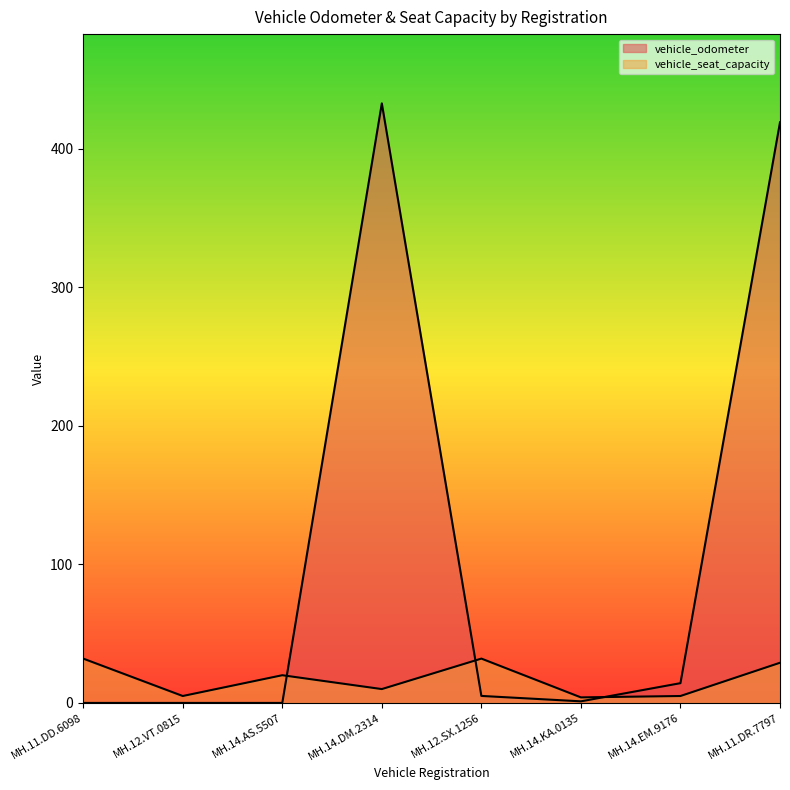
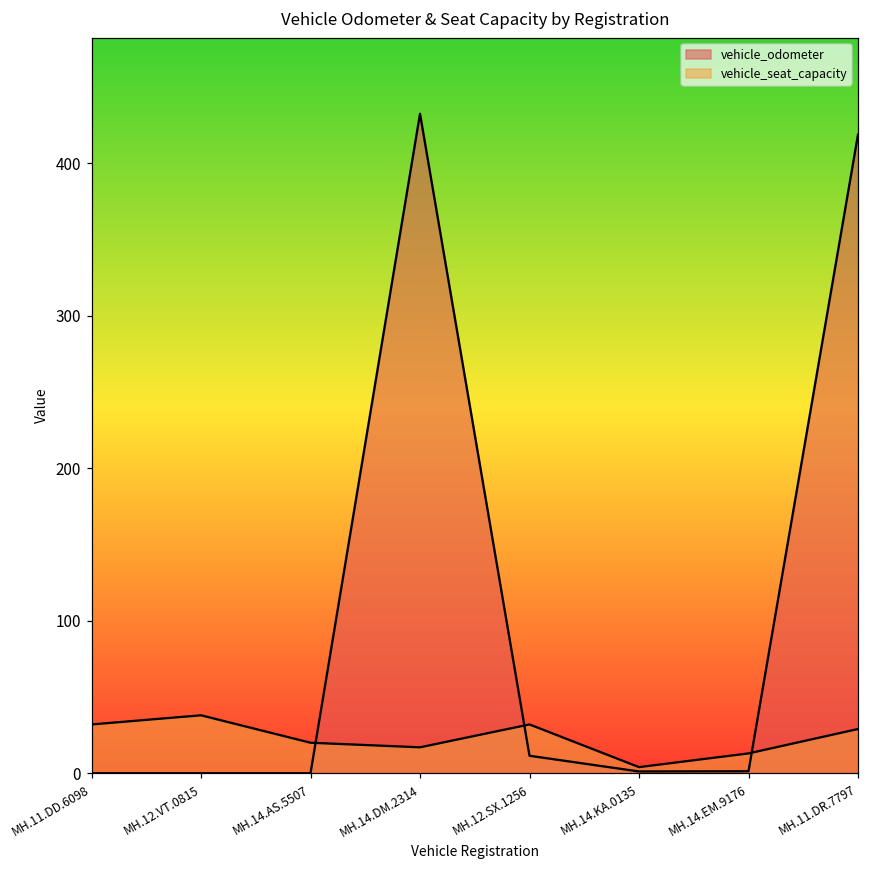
  {
    "vehicle_odometer": {
      "MH.11.DD.6098": 0,
      "MH.12.VT.0815": 0,
      "MH.14.AS.5507": 0,
      "MH.14.DM.2314": 433,
-     "MH.12.SX.1256": 5,
+     "MH.12.SX.1256": 11,
      "MH.14.KA.0135": 1,
-     "MH.14.EM.9176": 14,
+     "MH.14.EM.9176": 1,
      "MH.11.DR.7797": 419
    },
    "vehicle_seat_capacity": {
      "MH.11.DD.6098": 32,
-     "MH.12.VT.0815": 5,
+     "MH.12.VT.0815": 38,
      "MH.14.AS.5507": 20,
-     "MH.14.DM.2314": 10,
+     "MH.14.DM.2314": 17,
      "MH.12.SX.1256": 32,
      "MH.14.KA.0135": 4,
-     "MH.14.EM.9176": 5,
+     "MH.14.EM.9176": 13,
      "MH.11.DR.7797": 29
    }
  }
